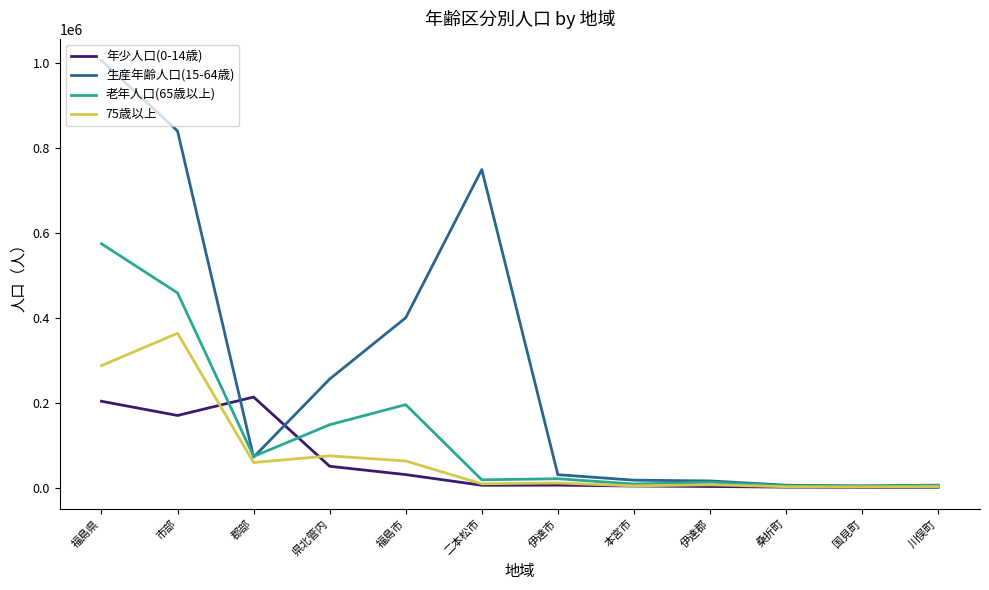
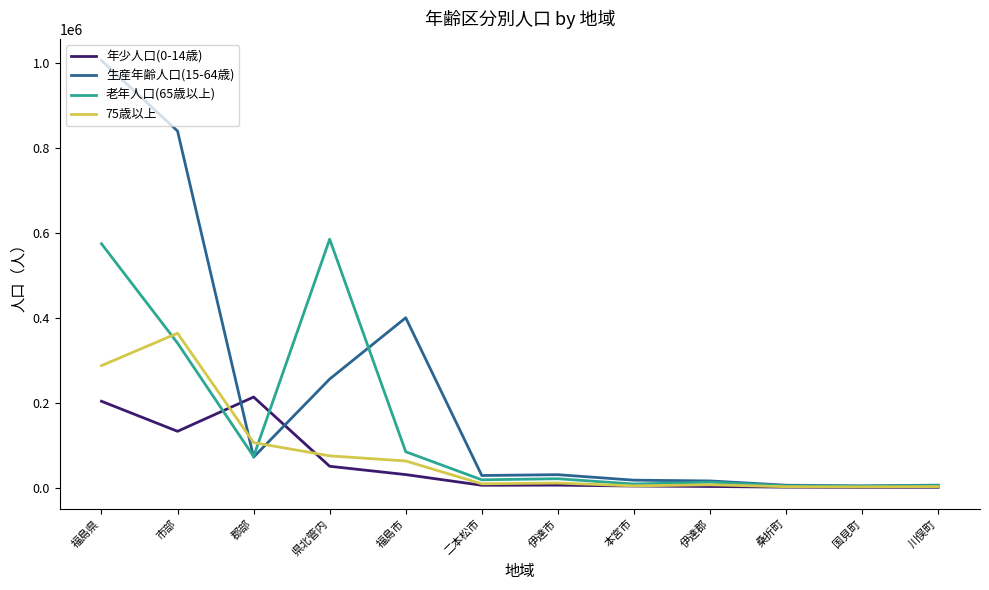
  {
    "年少人口(0-14歳)": {
      "福島県": 200000,
-     "市部": 170000,
+     "市部": 130000,
      "郡部": 210000,
      "県北管内": 50000,
      "福島市": 30000
    },
    "生産年齢人口(15-64歳)": {
      "市部": 840000,
      "県北管内": 260000,
      "福島市": 400000,
-     "二本松市": 750000,
+     "二本松市": 30000,
      "伊達市": 30000,
      "本宮市": 20000
    },
    "老年人口(65歳以上)": {
      "福島県": 570000,
-     "市部": 460000,
-     "県北管内": 150000,
-     "福島市": 200000,
+     "市部": 340000,
+     "県北管内": 590000,
+     "福島市": 80000,
      "二本松市": 20000,
      "伊達市": 20000
    },
    "75歳以上": {
      "福島県": 290000,
      "市部": 360000,
-     "郡部": 60000,
+     "郡部": 110000,
      "県北管内": 70000,
      "福島市": 60000
    }
  }
